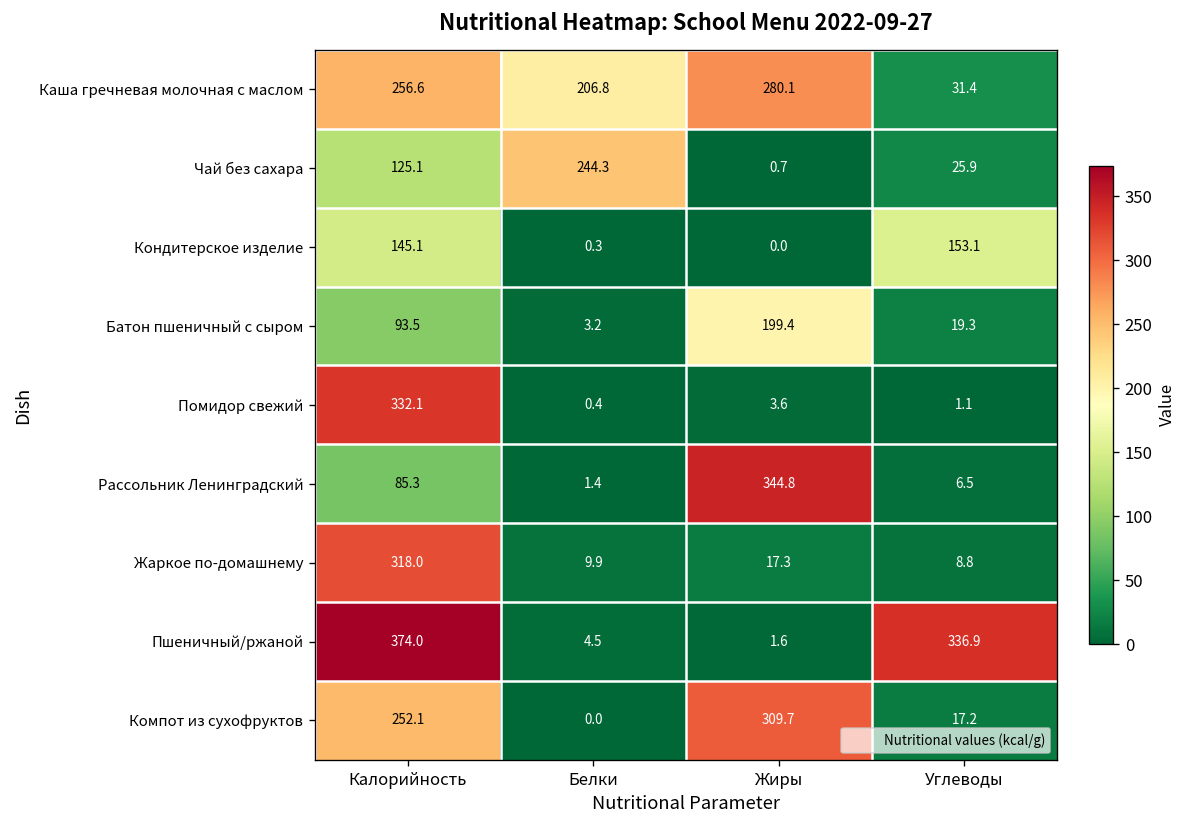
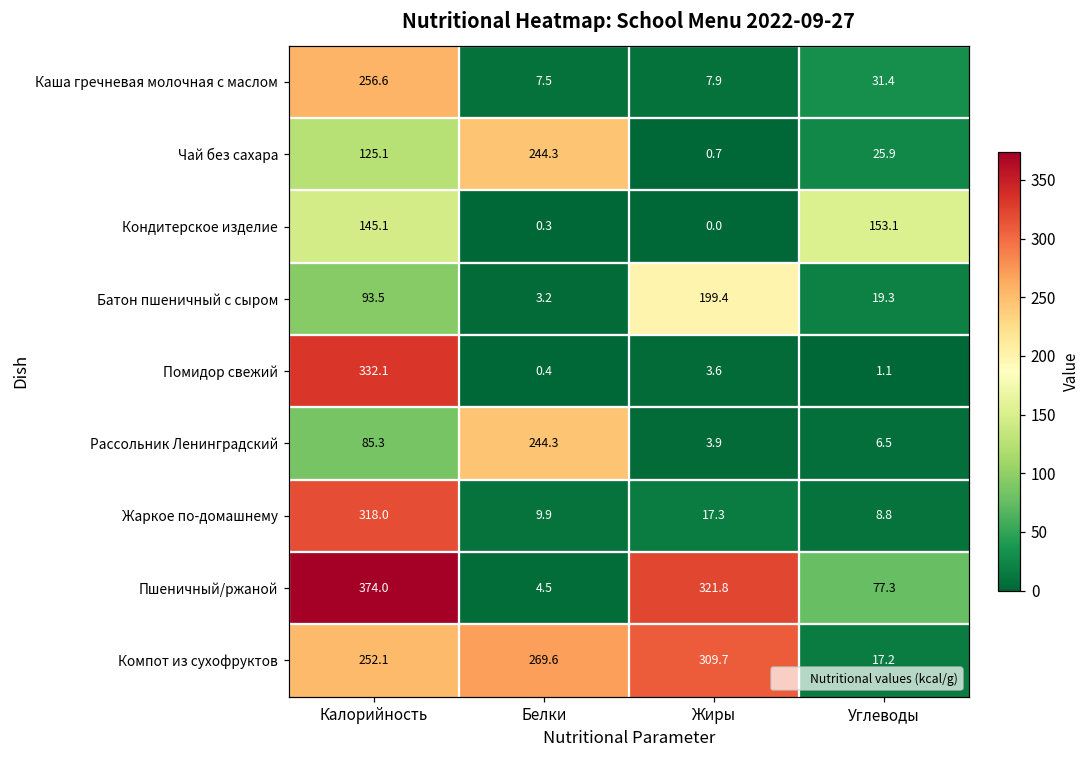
  {
    "Каша гречневая молочная с маслом": {
      "Калорийность": 256.6,
-     "Белки": 206.8,
-     "Жиры": 280.1,
+     "Белки": 7.5,
+     "Жиры": 7.9,
      "Углеводы": 31.4
    },
    "Чай без сахара": {
      "Калорийность": 125.1,
      "Белки": 244.3,
      "Жиры": 0.7,
      "Углеводы": 25.9
    },
    "Кондитерское изделие": {
      "Калорийность": 145.1,
      "Белки": 0.3,
      "Жиры": 0.0,
      "Углеводы": 153.1
    },
    "Батон пшеничный с сыром": {
      "Калорийность": 93.5,
      "Белки": 3.2,
      "Жиры": 199.4,
      "Углеводы": 19.3
    },
    "Помидор свежий": {
      "Калорийность": 332.1,
      "Белки": 0.4,
      "Жиры": 3.6,
      "Углеводы": 1.1
    },
    "Рассольник Ленинградский": {
      "Калорийность": 85.3,
-     "Белки": 1.4,
-     "Жиры": 344.8,
+     "Белки": 244.3,
+     "Жиры": 3.9,
      "Углеводы": 6.5
    },
    "Жаркое по-домашнему": {
      "Калорийность": 318.0,
      "Белки": 9.9,
      "Жиры": 17.3,
      "Углеводы": 8.8
    },
    "Пшеничный/ржаной": {
      "Калорийность": 374.0,
      "Белки": 4.5,
-     "Жиры": 1.6,
-     "Углеводы": 336.9
+     "Жиры": 321.8,
+     "Углеводы": 77.3
    },
    "Компот из сухофруктов": {
      "Калорийность": 252.1,
-     "Белки": 0.0,
+     "Белки": 269.6,
      "Жиры": 309.7,
      "Углеводы": 17.2
    }
  }
